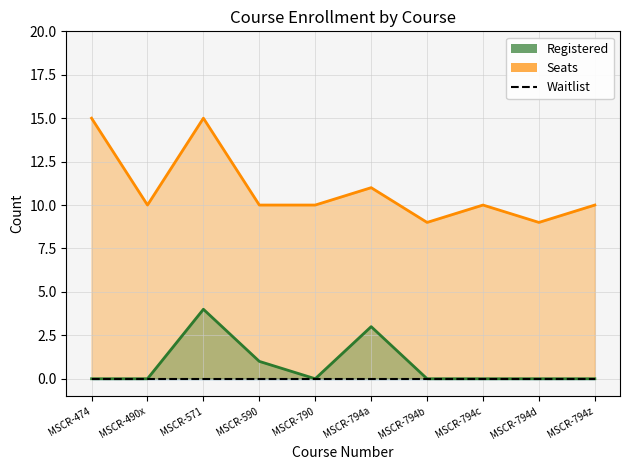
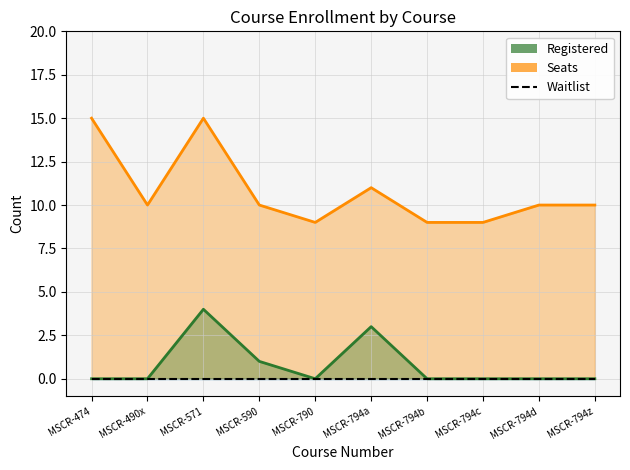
  {
    "Seats": {
      "MSCR-474": 15,
      "MSCR-490x": 10,
      "MSCR-571": 15,
      "MSCR-590": 10,
-     "MSCR-790": 10,
+     "MSCR-790": 9,
      "MSCR-794a": 11,
      "MSCR-794b": 9,
-     "MSCR-794c": 10,
-     "MSCR-794d": 9,
+     "MSCR-794c": 9,
+     "MSCR-794d": 10,
      "MSCR-794z": 10
    },
    "Registered": {
      "MSCR-571": 4,
      "MSCR-590": 1,
      "MSCR-794a": 3
    }
  }
